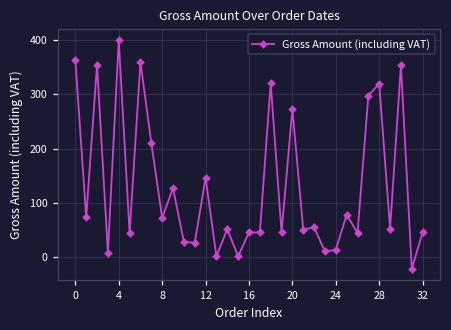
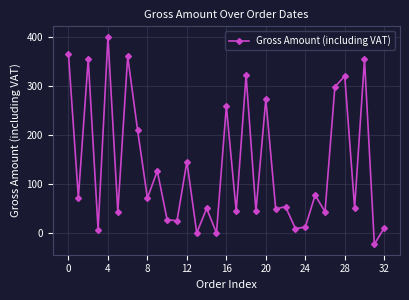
  {
    "0": 360,
    "4": 400,
    "8": 70,
    "12": 150,
-   "16": 50,
+   "16": 260,
    "20": 270,
    "24": 10,
    "28": 320,
-   "32": 50
+   "32": 10
  }
